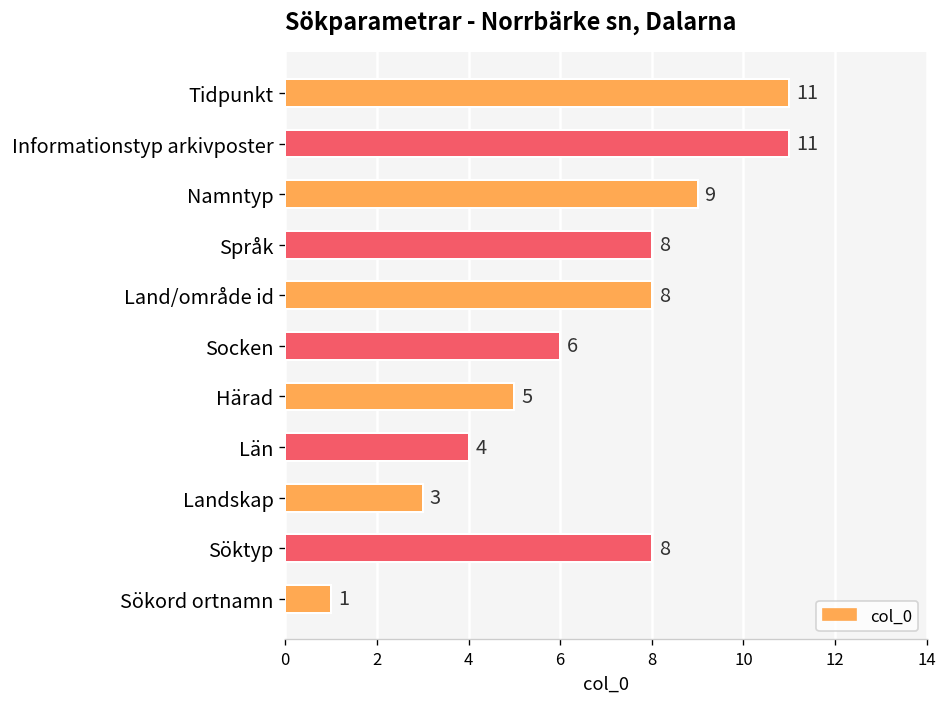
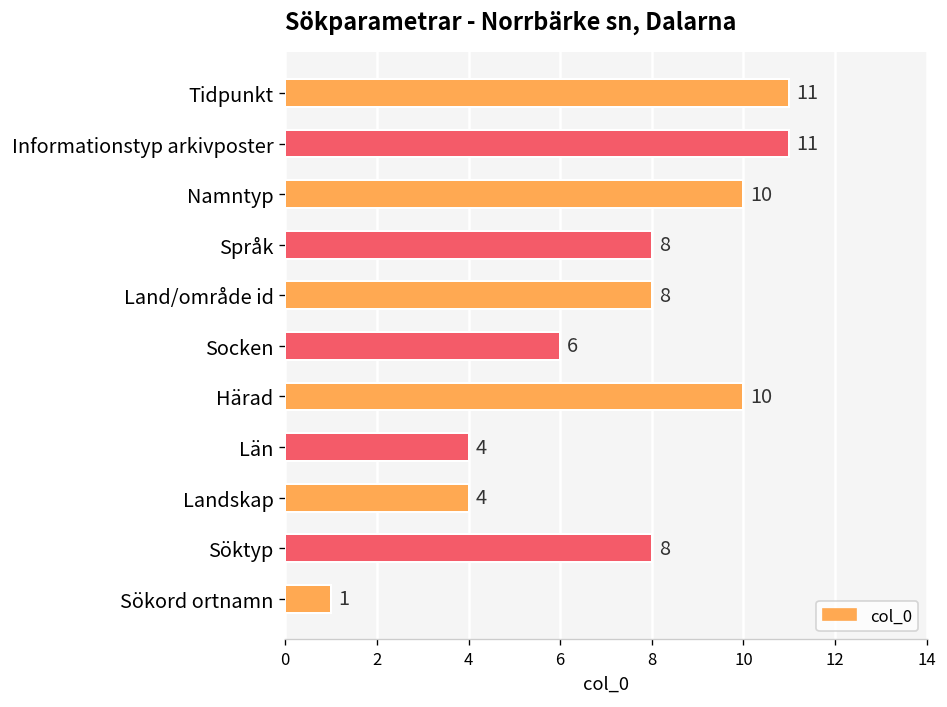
  {
    "Tidpunkt": 11,
    "Informationstyp arkivposter": 11,
-   "Namntyp": 9,
+   "Namntyp": 10,
    "Språk": 8,
    "Land/område id": 8,
    "Socken": 6,
-   "Härad": 5,
+   "Härad": 10,
    "Län": 4,
-   "Landskap": 3,
+   "Landskap": 4,
    "Söktyp": 8,
    "Sökord ortnamn": 1
  }
